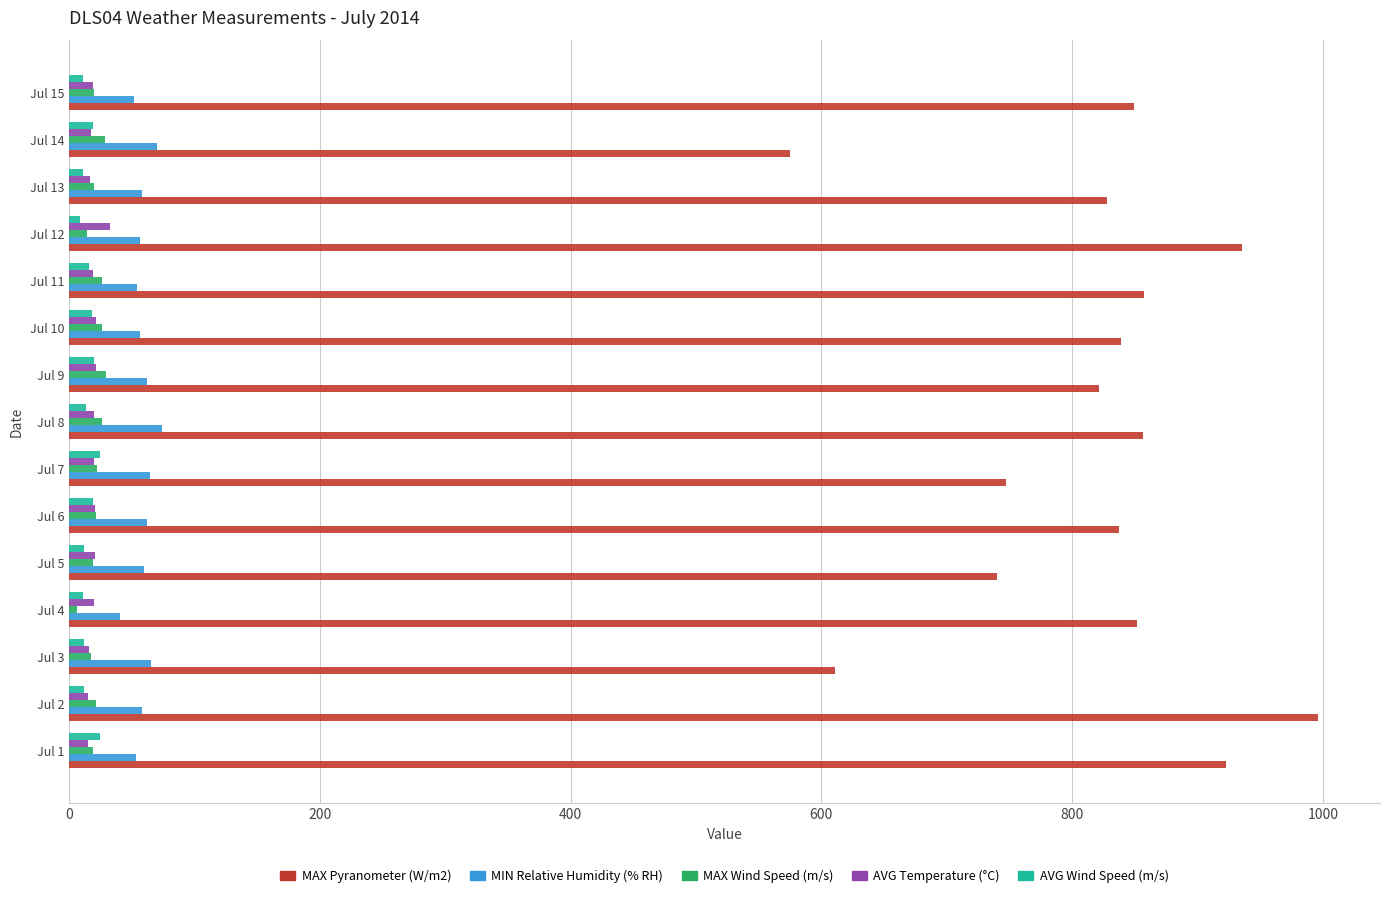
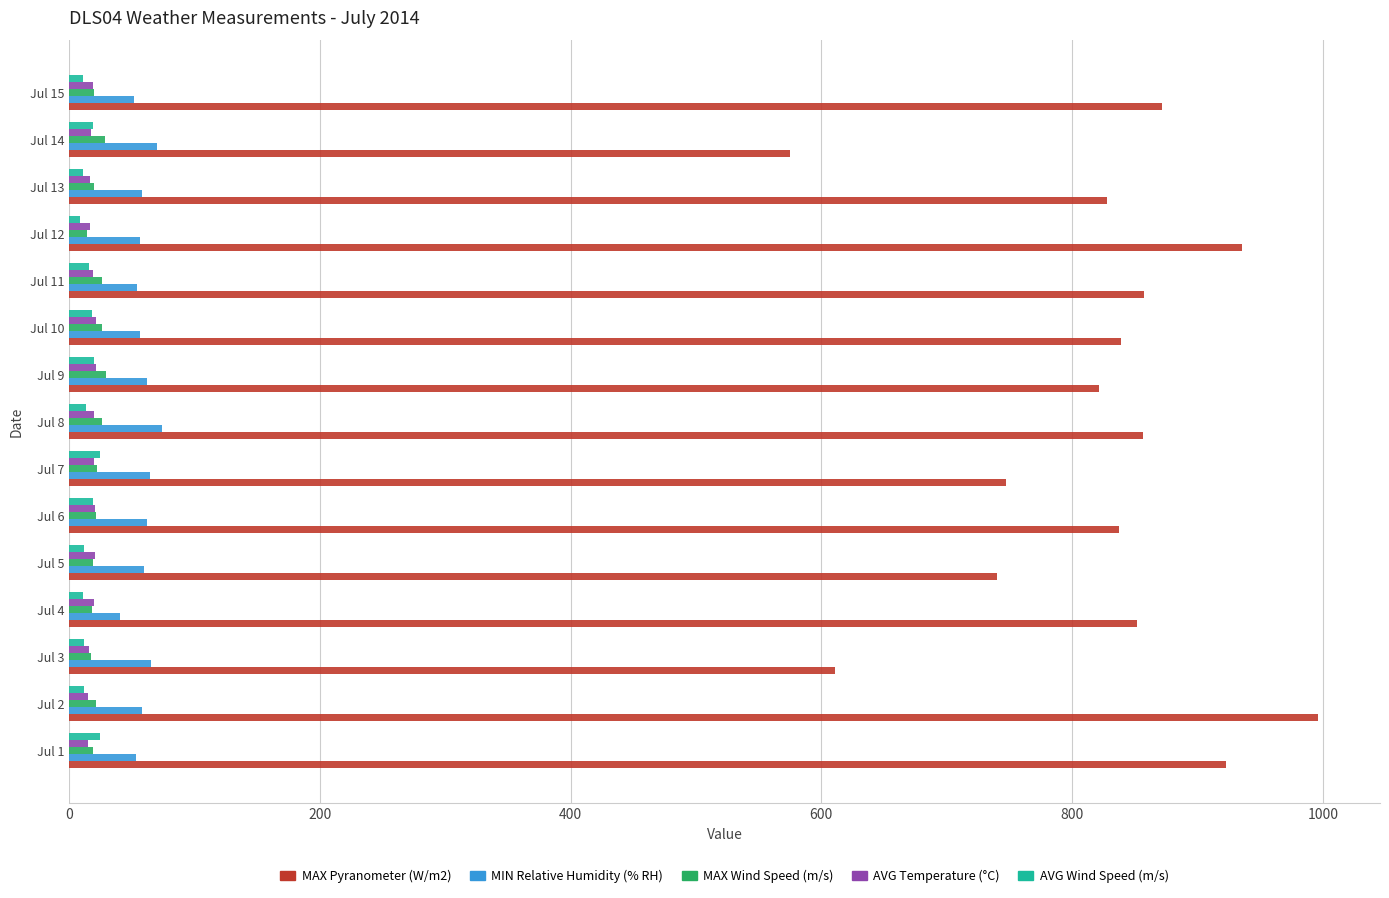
  {
    "MAX Pyranometer (W/m2)": {
-     "Jul 15": 849,
+     "Jul 15": 872,
      "Jul 14": 575,
      "Jul 13": 828,
      "Jul 12": 935,
      "Jul 11": 858,
      "Jul 10": 839,
      "Jul 9": 822,
      "Jul 8": 857,
      "Jul 7": 747,
      "Jul 6": 838,
      "Jul 5": 740,
      "Jul 4": 851,
      "Jul 3": 611,
      "Jul 2": 996,
      "Jul 1": 923
    },
    "MIN Relative Humidity (% RH)": {
      "Jul 15": 52,
      "Jul 14": 70,
      "Jul 13": 59,
      "Jul 12": 57,
      "Jul 11": 55,
      "Jul 10": 57,
      "Jul 9": 63,
      "Jul 8": 74,
      "Jul 7": 65,
      "Jul 6": 62,
      "Jul 5": 60,
      "Jul 4": 41,
      "Jul 3": 66,
      "Jul 2": 58,
      "Jul 1": 54
    },
    "MAX Wind Speed (m/s)": {
      "Jul 15": 20,
      "Jul 14": 29,
      "Jul 13": 20,
      "Jul 12": 14,
      "Jul 11": 26,
      "Jul 10": 27,
      "Jul 9": 30,
      "Jul 8": 26,
      "Jul 7": 22,
      "Jul 6": 22,
      "Jul 5": 19,
-     "Jul 4": 6,
+     "Jul 4": 19,
      "Jul 3": 18,
      "Jul 2": 22,
      "Jul 1": 19
    },
    "AVG Temperature (°C)": {
      "Jul 15": 19,
      "Jul 14": 18,
      "Jul 13": 17,
-     "Jul 12": 32,
+     "Jul 12": 17,
      "Jul 11": 19,
      "Jul 10": 21,
      "Jul 9": 21,
      "Jul 8": 20,
      "Jul 7": 20,
      "Jul 6": 21,
      "Jul 5": 21,
      "Jul 4": 20,
      "Jul 3": 16,
      "Jul 2": 15,
      "Jul 1": 15
    },
    "AVG Wind Speed (m/s)": {
      "Jul 15": 11,
      "Jul 14": 19,
      "Jul 13": 11,
      "Jul 12": 9,
      "Jul 11": 16,
      "Jul 10": 19,
      "Jul 9": 20,
      "Jul 8": 13,
      "Jul 7": 25,
      "Jul 6": 19,
      "Jul 5": 12,
      "Jul 4": 11,
      "Jul 3": 12,
      "Jul 2": 12,
      "Jul 1": 25
    }
  }
